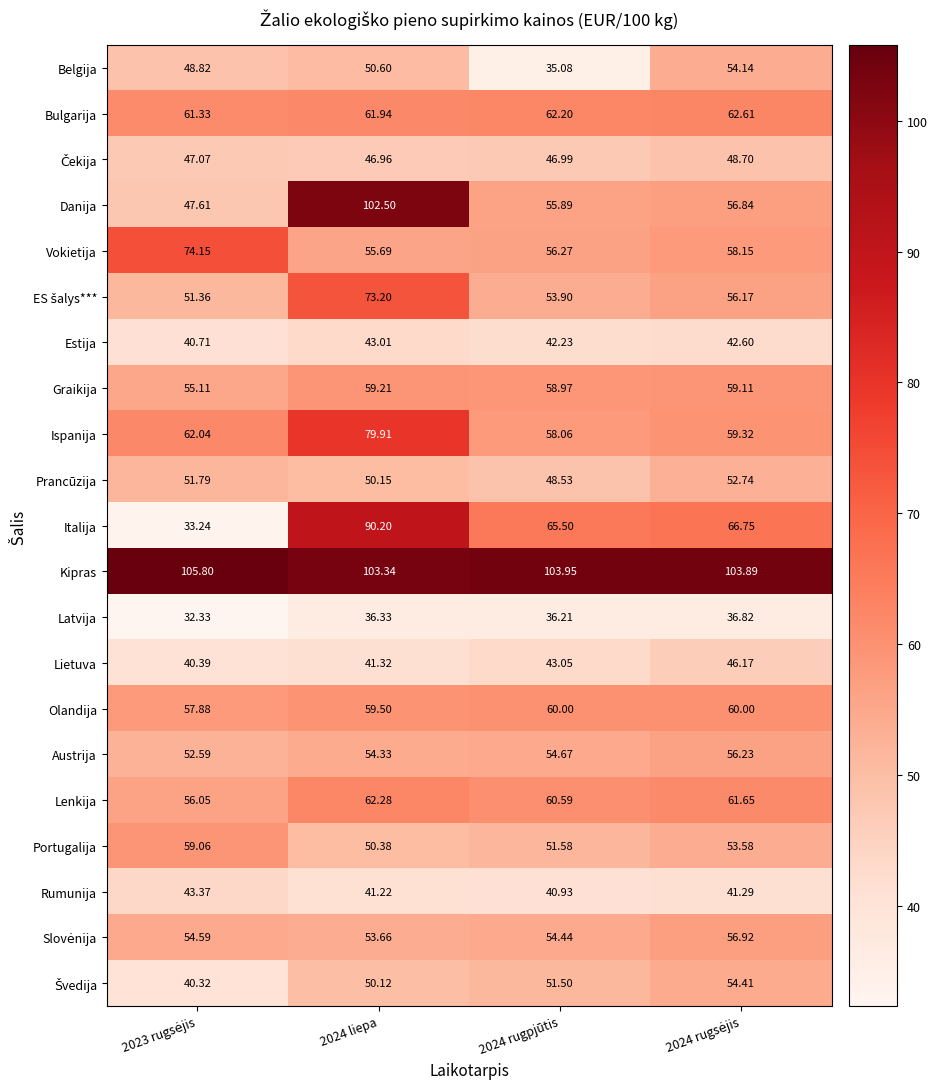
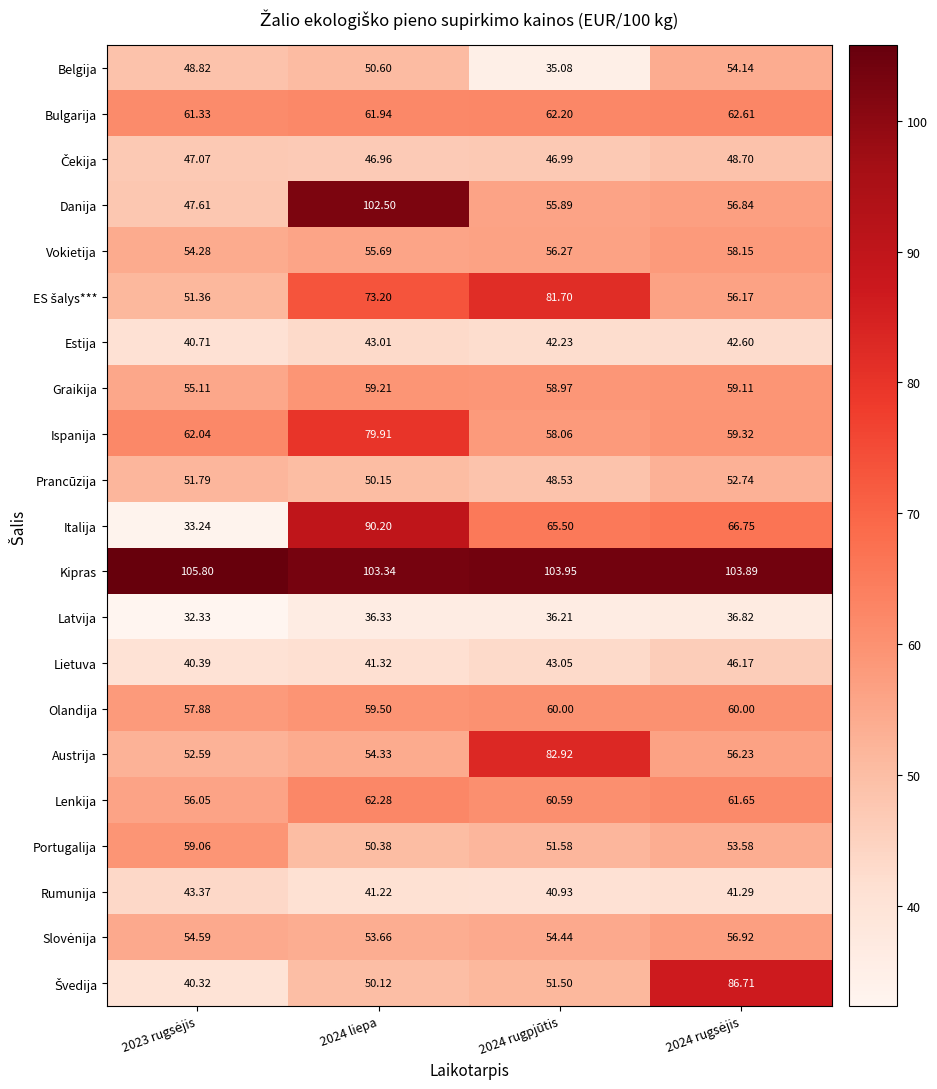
  {
    "Belgija": {
      "2023 rugsėjis": 48.82,
      "2024 liepa": 50.60,
      "2024 rugpjūtis": 35.08,
      "2024 rugsėjis": 54.14
    },
    "Bulgarija": {
      "2023 rugsėjis": 61.33,
      "2024 liepa": 61.94,
      "2024 rugpjūtis": 62.20,
      "2024 rugsėjis": 62.61
    },
    "Čekija": {
      "2023 rugsėjis": 47.07,
      "2024 liepa": 46.96,
      "2024 rugpjūtis": 46.99,
      "2024 rugsėjis": 48.70
    },
    "Danija": {
      "2023 rugsėjis": 47.61,
      "2024 liepa": 102.50,
      "2024 rugpjūtis": 55.89,
      "2024 rugsėjis": 56.84
    },
    "Vokietija": {
-     "2023 rugsėjis": 74.15,
+     "2023 rugsėjis": 54.28,
      "2024 liepa": 55.69,
      "2024 rugpjūtis": 56.27,
      "2024 rugsėjis": 58.15
    },
    "ES šalys***": {
      "2023 rugsėjis": 51.36,
      "2024 liepa": 73.20,
-     "2024 rugpjūtis": 53.90,
+     "2024 rugpjūtis": 81.70,
      "2024 rugsėjis": 56.17
    },
    "Estija": {
      "2023 rugsėjis": 40.71,
      "2024 liepa": 43.01,
      "2024 rugpjūtis": 42.23,
      "2024 rugsėjis": 42.60
    },
    "Graikija": {
      "2023 rugsėjis": 55.11,
      "2024 liepa": 59.21,
      "2024 rugpjūtis": 58.97,
      "2024 rugsėjis": 59.11
    },
    "Ispanija": {
      "2023 rugsėjis": 62.04,
      "2024 liepa": 79.91,
      "2024 rugpjūtis": 58.06,
      "2024 rugsėjis": 59.32
    },
    "Prancūzija": {
      "2023 rugsėjis": 51.79,
      "2024 liepa": 50.15,
      "2024 rugpjūtis": 48.53,
      "2024 rugsėjis": 52.74
    },
    "Italija": {
      "2023 rugsėjis": 33.24,
      "2024 liepa": 90.20,
      "2024 rugpjūtis": 65.50,
      "2024 rugsėjis": 66.75
    },
    "Kipras": {
      "2023 rugsėjis": 105.80,
      "2024 liepa": 103.34,
      "2024 rugpjūtis": 103.95,
      "2024 rugsėjis": 103.89
    },
    "Latvija": {
      "2023 rugsėjis": 32.33,
      "2024 liepa": 36.33,
      "2024 rugpjūtis": 36.21,
      "2024 rugsėjis": 36.82
    },
    "Lietuva": {
      "2023 rugsėjis": 40.39,
      "2024 liepa": 41.32,
      "2024 rugpjūtis": 43.05,
      "2024 rugsėjis": 46.17
    },
    "Olandija": {
      "2023 rugsėjis": 57.88,
      "2024 liepa": 59.50,
      "2024 rugpjūtis": 60.00,
      "2024 rugsėjis": 60.00
    },
    "Austrija": {
      "2023 rugsėjis": 52.59,
      "2024 liepa": 54.33,
-     "2024 rugpjūtis": 54.67,
+     "2024 rugpjūtis": 82.92,
      "2024 rugsėjis": 56.23
    },
    "Lenkija": {
      "2023 rugsėjis": 56.05,
      "2024 liepa": 62.28,
      "2024 rugpjūtis": 60.59,
      "2024 rugsėjis": 61.65
    },
    "Portugalija": {
      "2023 rugsėjis": 59.06,
      "2024 liepa": 50.38,
      "2024 rugpjūtis": 51.58,
      "2024 rugsėjis": 53.58
    },
    "Rumunija": {
      "2023 rugsėjis": 43.37,
      "2024 liepa": 41.22,
      "2024 rugpjūtis": 40.93,
      "2024 rugsėjis": 41.29
    },
    "Slovėnija": {
      "2023 rugsėjis": 54.59,
      "2024 liepa": 53.66,
      "2024 rugpjūtis": 54.44,
      "2024 rugsėjis": 56.92
    },
    "Švedija": {
      "2023 rugsėjis": 40.32,
      "2024 liepa": 50.12,
      "2024 rugpjūtis": 51.50,
-     "2024 rugsėjis": 54.41
+     "2024 rugsėjis": 86.71
    }
  }
